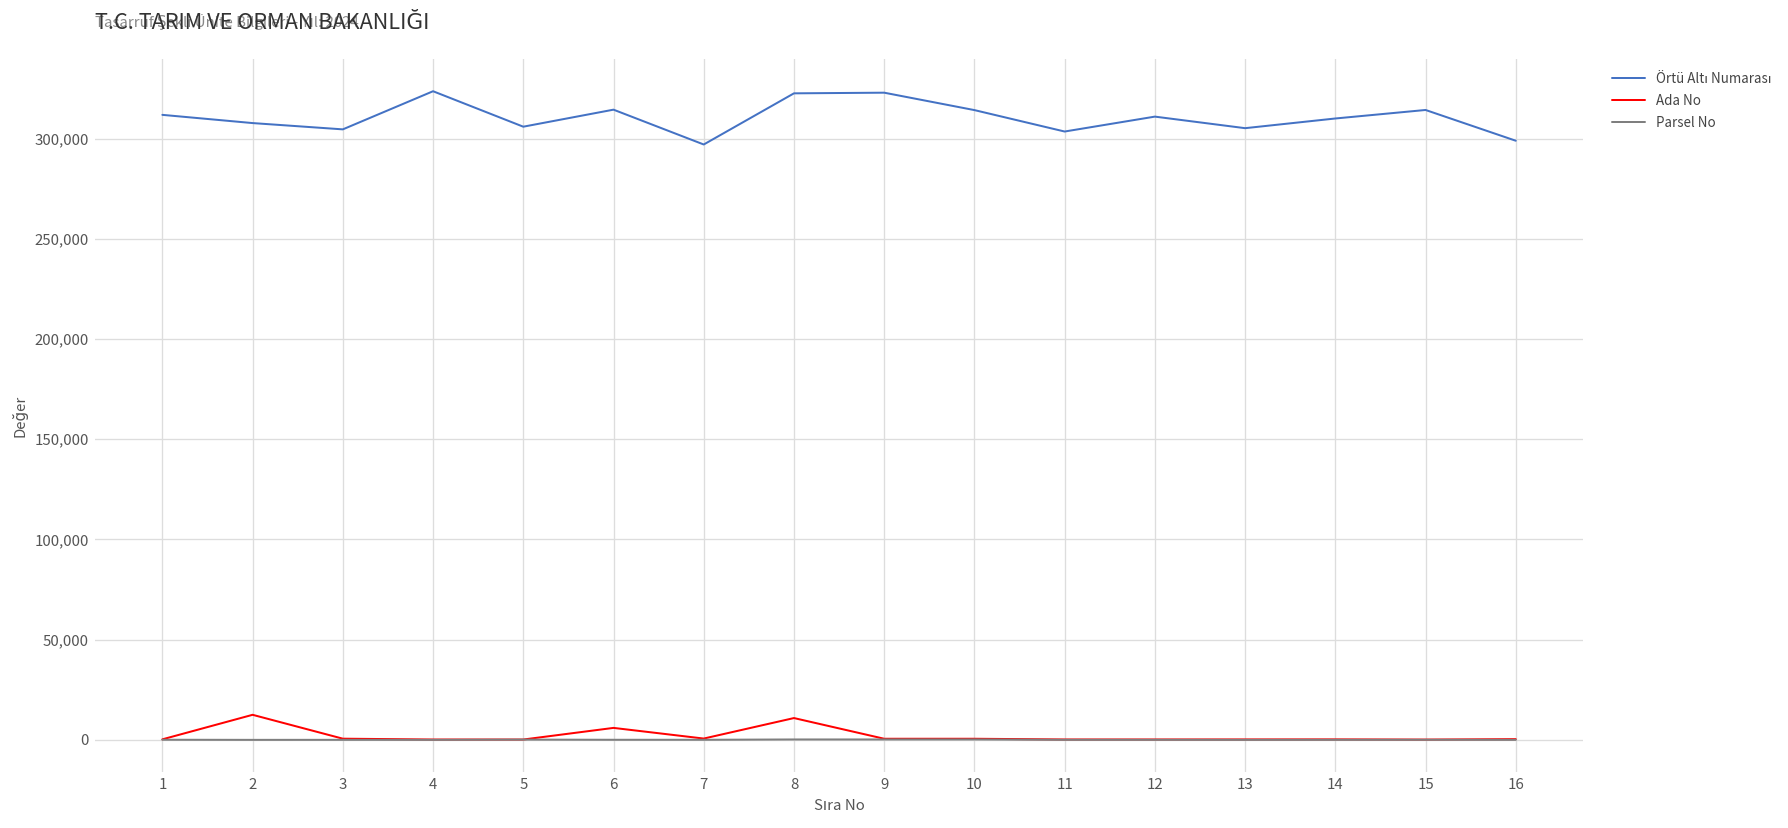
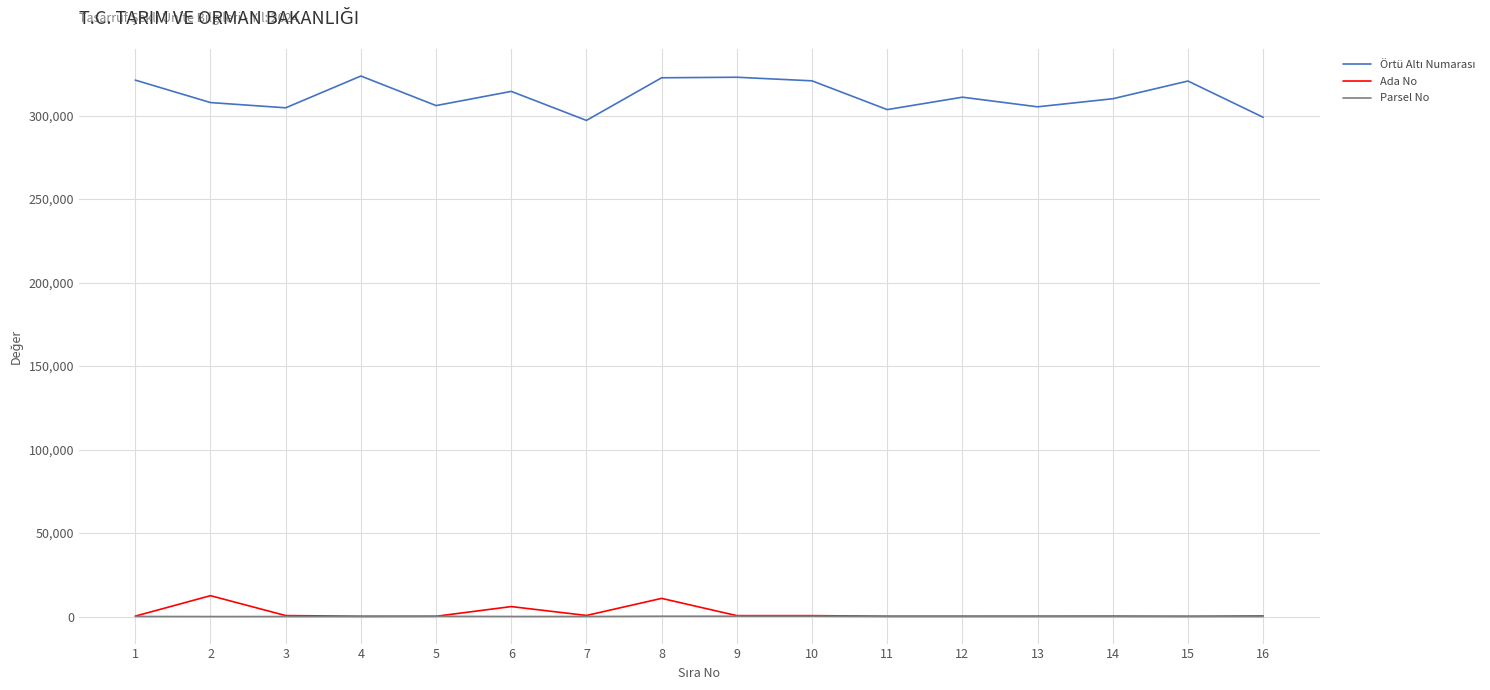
  {
    "Örtü Altı Numarası": {
-     "1": "312,000",
+     "1": "321,000",
      "2": "308,000",
      "3": "305,000",
      "4": "324,000",
      "5": "306,000",
      "6": "314,000",
      "7": "297,000",
      "8": "323,000",
      "9": "323,000",
-     "10": "314,000",
+     "10": "321,000",
      "11": "304,000",
      "12": "311,000",
      "13": "305,000",
      "14": "310,000",
-     "15": "314,000",
+     "15": "321,000",
      "16": "299,000"
    },
    "Ada No": {
      "2": "13,000",
      "6": "6,000",
      "8": "11,000"
    },
    "Parsel No": {
      "2": "0",
      "6": "0",
      "8": "0"
    }
  }
